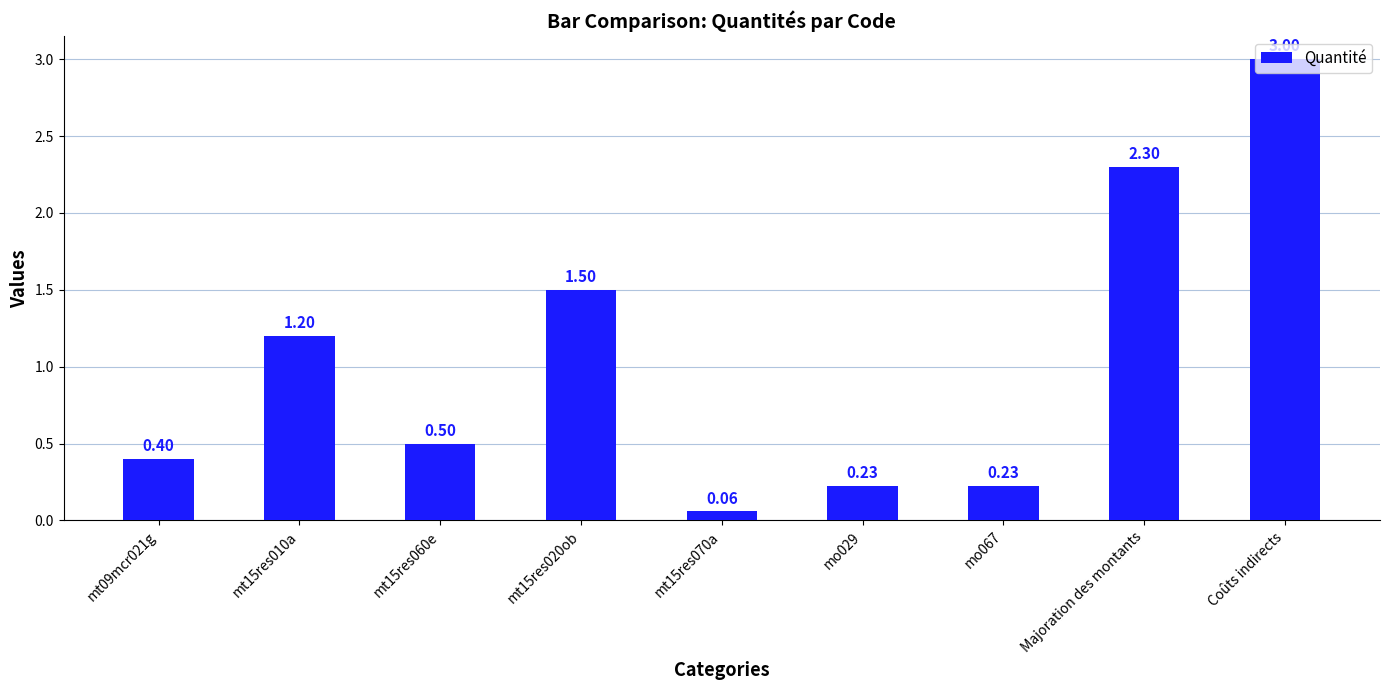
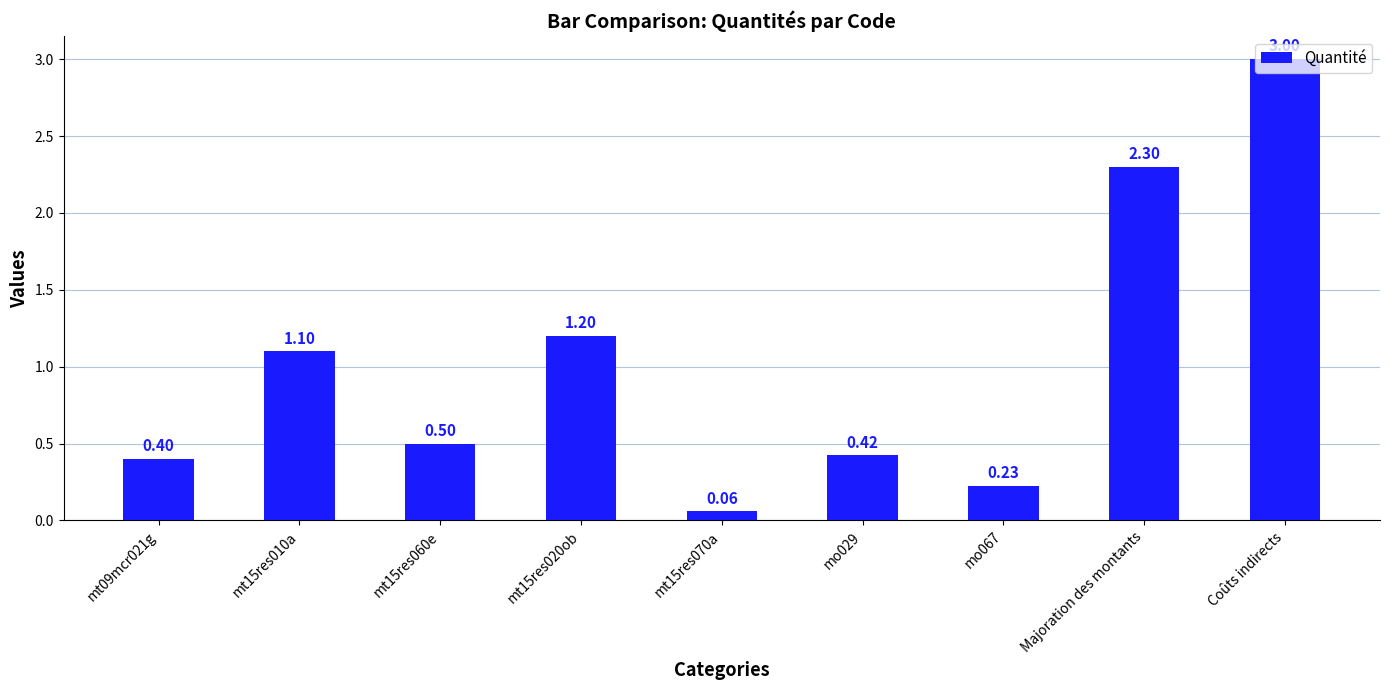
  {
    "mt09mcr021g": 0.40,
-   "mt15res010a": 1.20,
+   "mt15res010a": 1.10,
    "mt15res060e": 0.50,
-   "mt15res020ob": 1.50,
+   "mt15res020ob": 1.20,
    "mt15res070a": 0.06,
-   "mo029": 0.23,
+   "mo029": 0.42,
    "mo067": 0.23,
    "Majoration des montants": 2.30
  }
